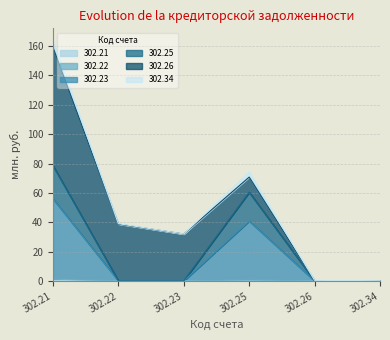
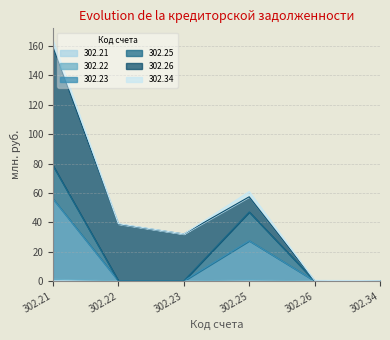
  {
    "302.23": {
      "302.21": 55,
-     "302.25": 40
+     "302.25": 27
    }
  }
